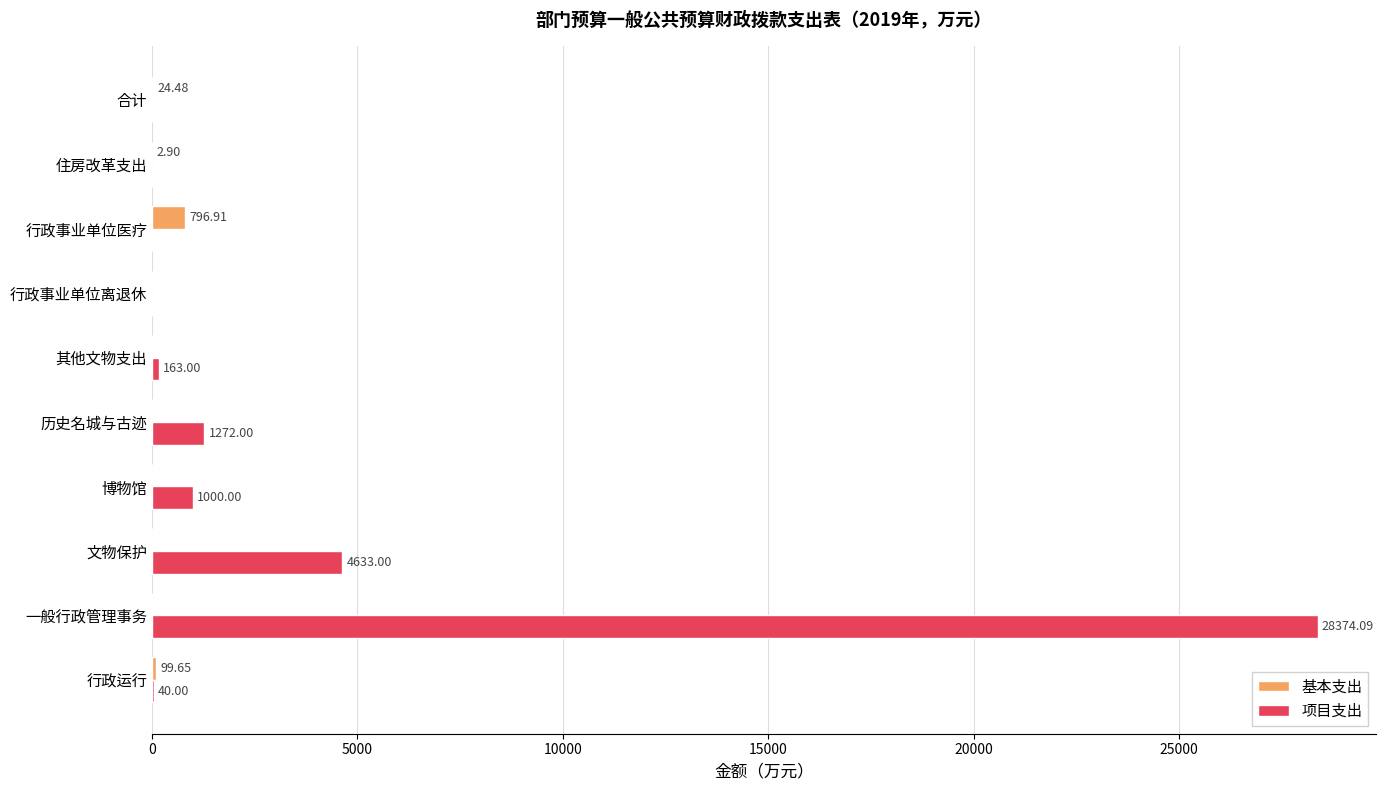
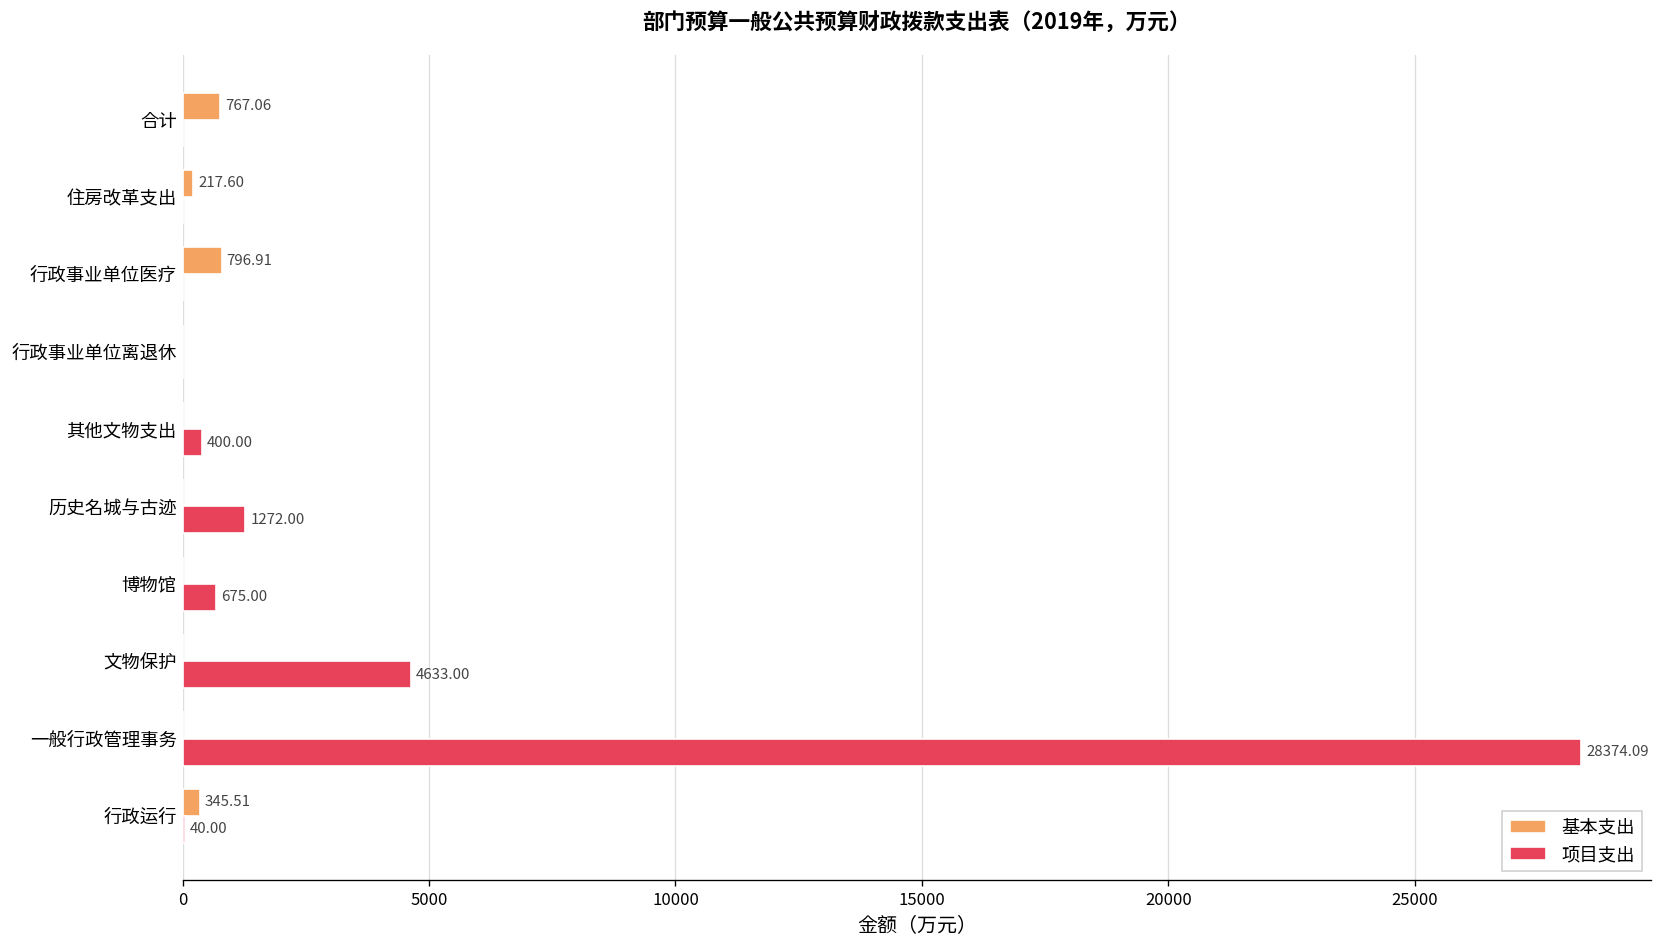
  {
    "基本支出": {
-     "合计": 24.48,
-     "住房改革支出": 2.90,
+     "合计": 767.06,
+     "住房改革支出": 217.60,
      "行政事业单位医疗": 796.91,
-     "行政运行": 99.65
+     "行政运行": 345.51
    },
    "项目支出": {
-     "其他文物支出": 163.00,
+     "其他文物支出": 400.00,
      "历史名城与古迹": 1272.00,
-     "博物馆": 1000.00,
+     "博物馆": 675.00,
      "文物保护": 4633.00,
      "一般行政管理事务": 28374.09,
      "行政运行": 40.00
    }
  }
